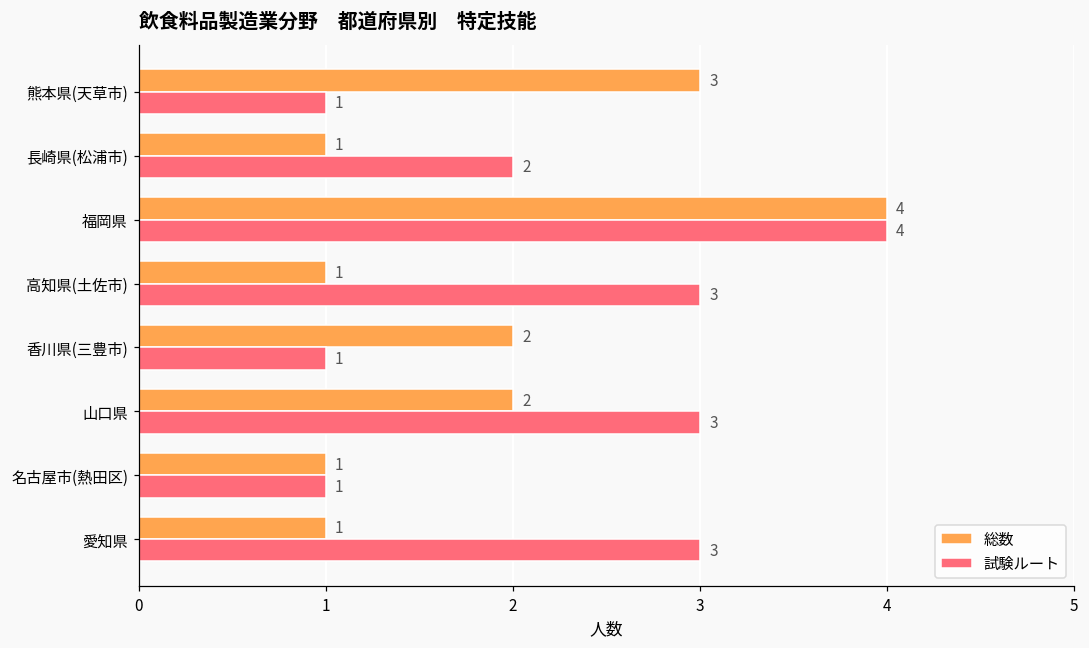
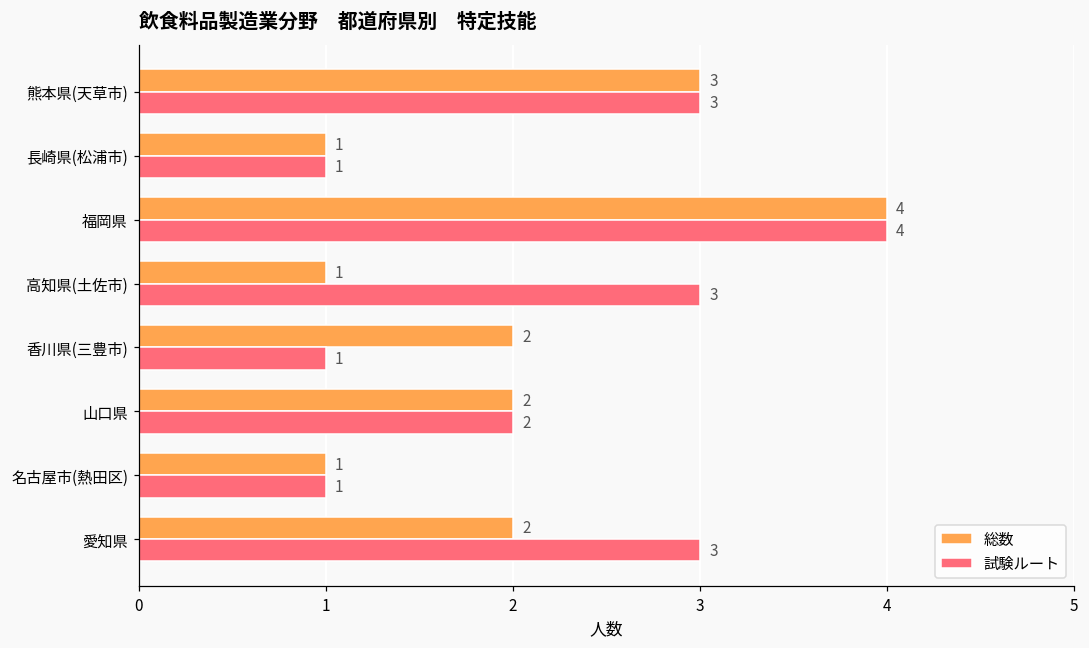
  {
    "総数": {
      "熊本県(天草市)": 3,
      "長崎県(松浦市)": 1,
      "福岡県": 4,
      "高知県(土佐市)": 1,
      "香川県(三豊市)": 2,
      "山口県": 2,
      "名古屋市(熱田区)": 1,
-     "愛知県": 1
+     "愛知県": 2
    },
    "試験ルート": {
-     "熊本県(天草市)": 1,
-     "長崎県(松浦市)": 2,
+     "熊本県(天草市)": 3,
+     "長崎県(松浦市)": 1,
      "福岡県": 4,
      "高知県(土佐市)": 3,
      "香川県(三豊市)": 1,
-     "山口県": 3,
+     "山口県": 2,
      "名古屋市(熱田区)": 1,
      "愛知県": 3
    }
  }
